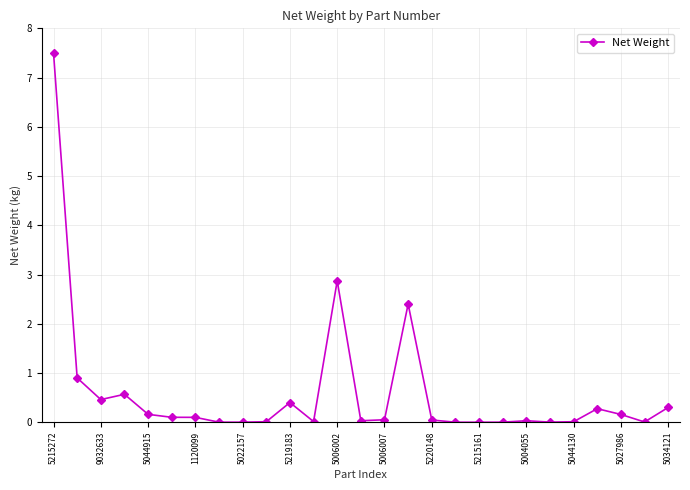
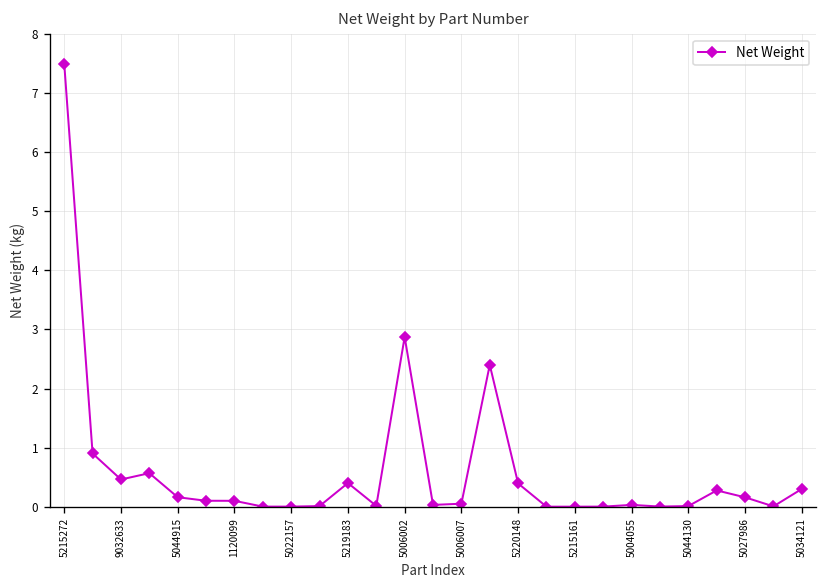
  {
    "5215272": 7.5,
    "9032633": 0.5,
    "5044915": 0.2,
    "1120099": 0.1,
    "5022157": 0.0,
    "5219183": 0.4,
    "5006002": 2.9,
    "5006007": 0.1,
-   "5220148": 0.0,
+   "5220148": 0.4,
    "5215161": 0.0,
    "5004055": 0.0,
    "5044130": 0.0,
    "5027986": 0.2,
    "5034121": 0.3
  }
